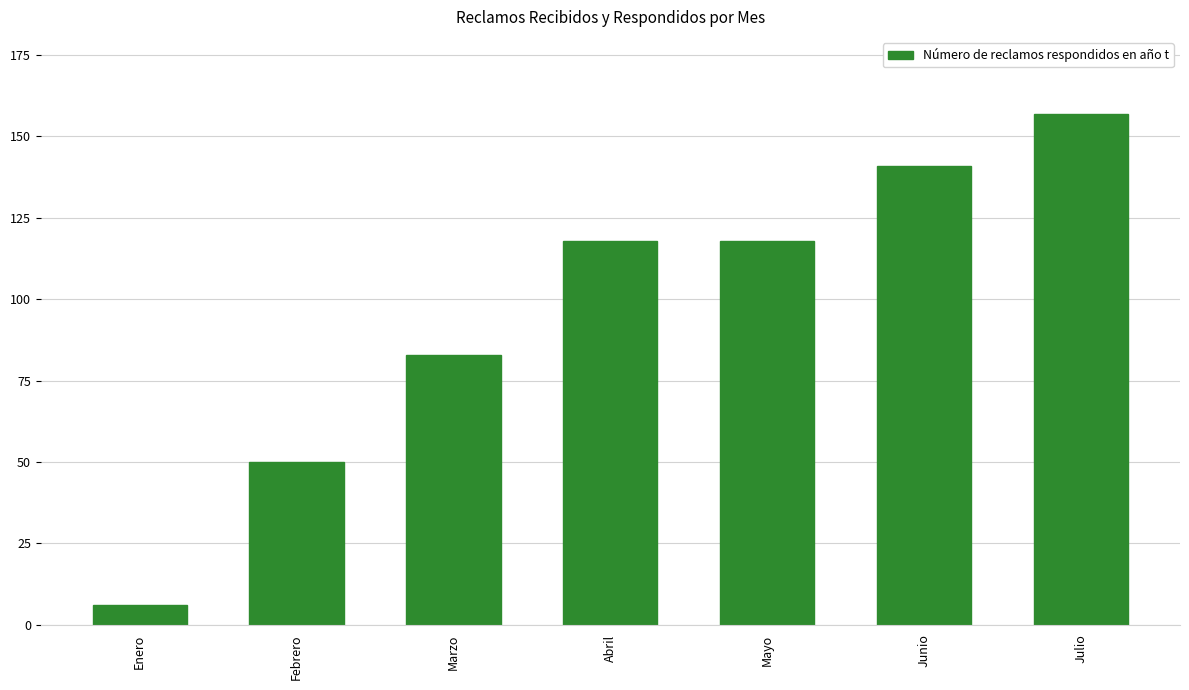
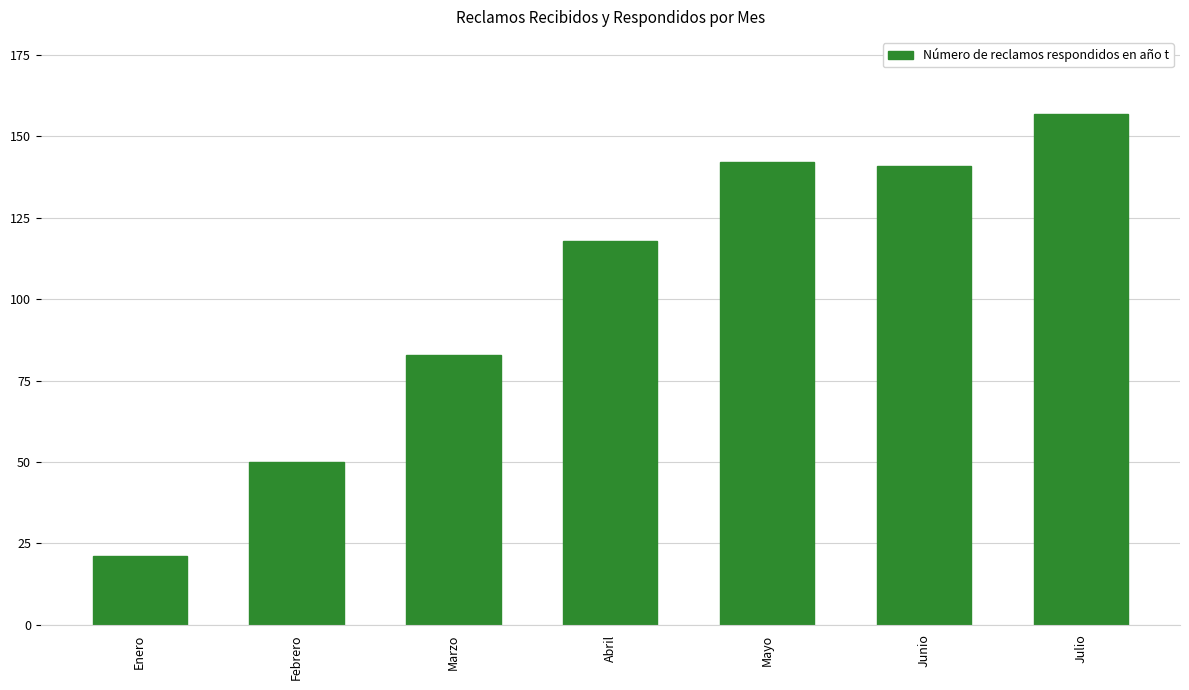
  {
-   "Enero": 6,
+   "Enero": 21,
    "Febrero": 50,
    "Marzo": 83,
    "Abril": 118,
-   "Mayo": 118,
+   "Mayo": 142,
    "Junio": 141,
    "Julio": 157
  }
